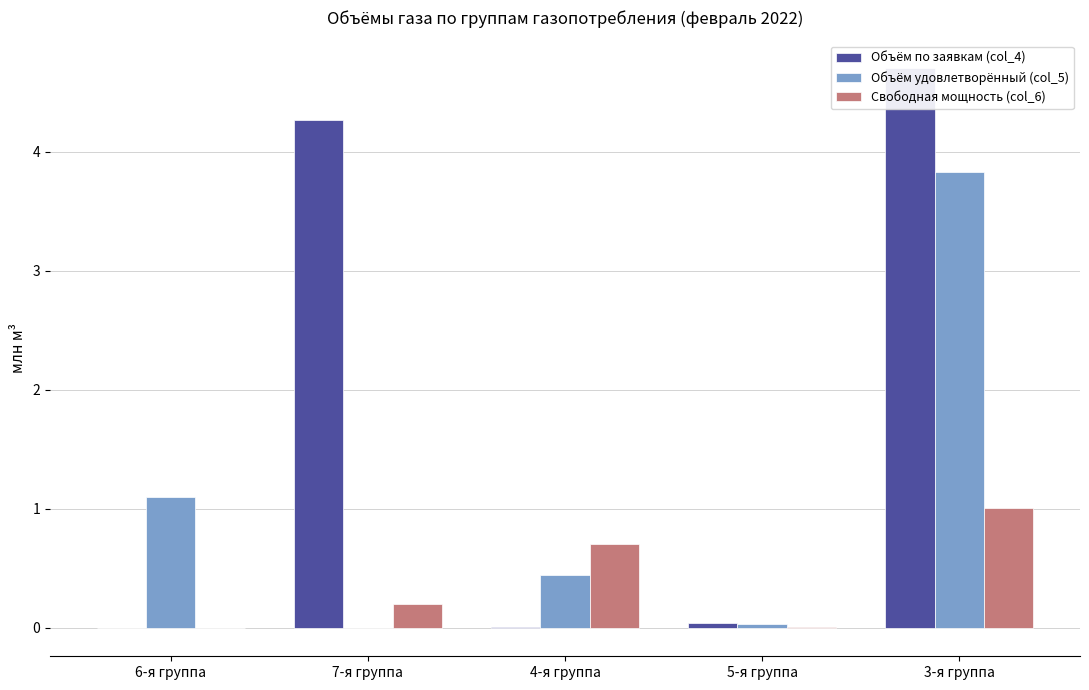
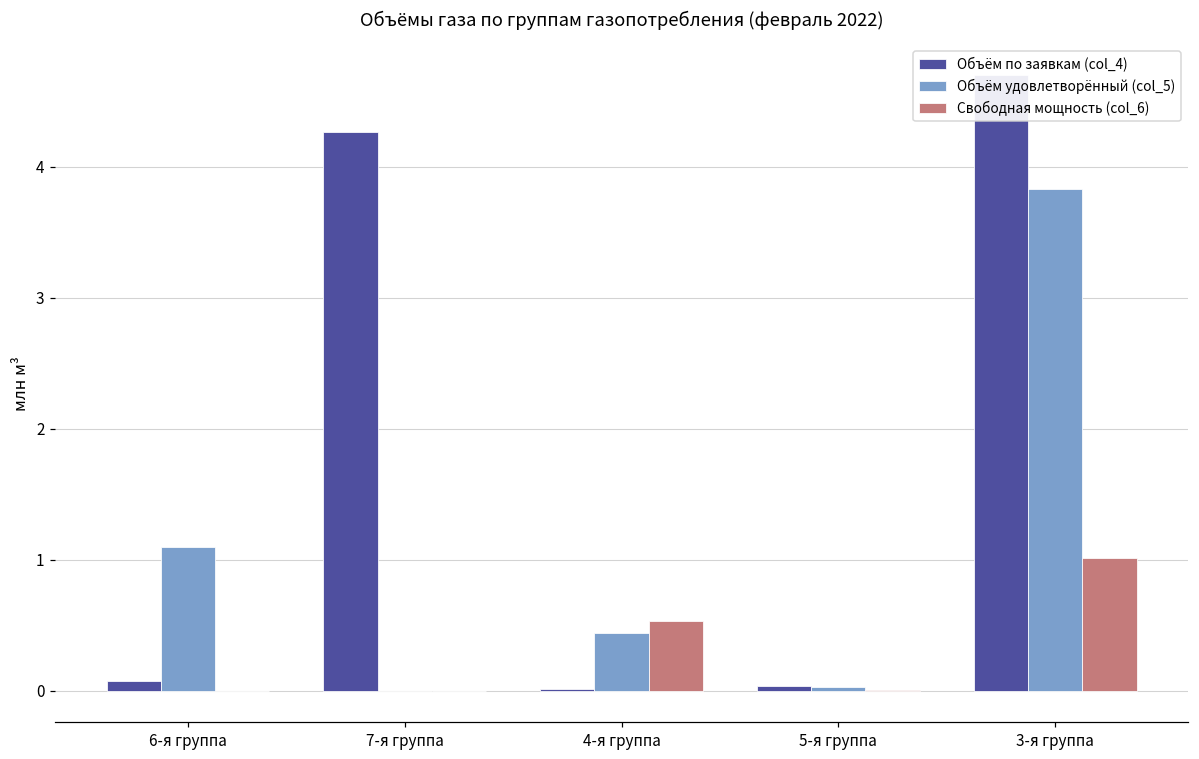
  {
    "Объём по заявкам (col_4)": {
-     "6-я группа": 0.00,
+     "6-я группа": 0.07,
      "7-я группа": 4.26,
      "5-я группа": 0.04
    },
    "Объём удовлетворённый (col_5)": {
      "6-я группа": 1.10,
      "4-я группа": 0.44,
      "5-я группа": 0.03,
      "3-я группа": 3.83
    },
    "Свободная мощность (col_6)": {
-     "7-я группа": 0.20,
-     "4-я группа": 0.71,
+     "7-я группа": 0.00,
+     "4-я группа": 0.54,
      "3-я группа": 1.01
    }
  }
